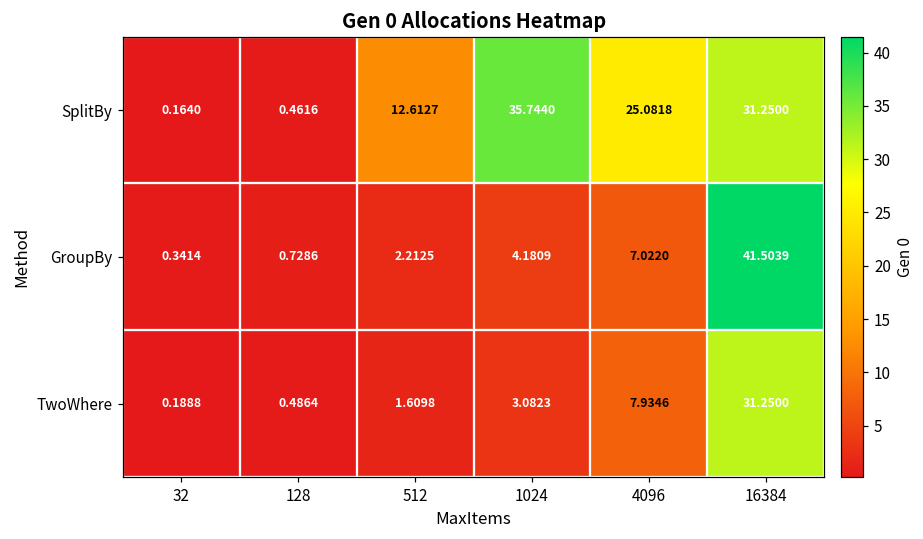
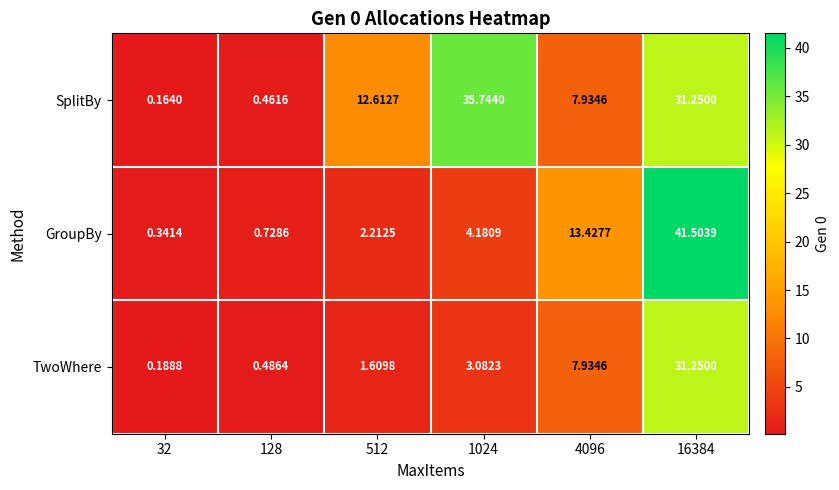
  {
    "SplitBy": {
      "32": 0.1640,
      "128": 0.4616,
      "512": 12.6127,
      "1024": 35.7440,
-     "4096": 25.0818,
+     "4096": 7.9346,
      "16384": 31.2500
    },
    "GroupBy": {
      "32": 0.3414,
      "128": 0.7286,
      "512": 2.2125,
      "1024": 4.1809,
-     "4096": 7.0220,
+     "4096": 13.4277,
      "16384": 41.5039
    },
    "TwoWhere": {
      "32": 0.1888,
      "128": 0.4864,
      "512": 1.6098,
      "1024": 3.0823,
      "4096": 7.9346,
      "16384": 31.2500
    }
  }
